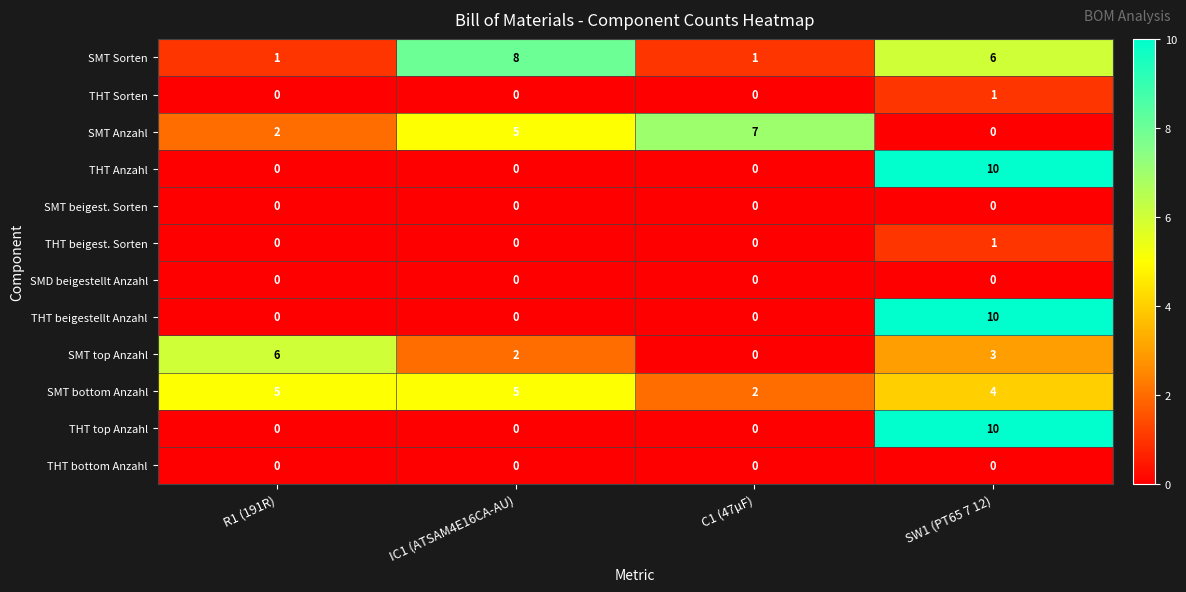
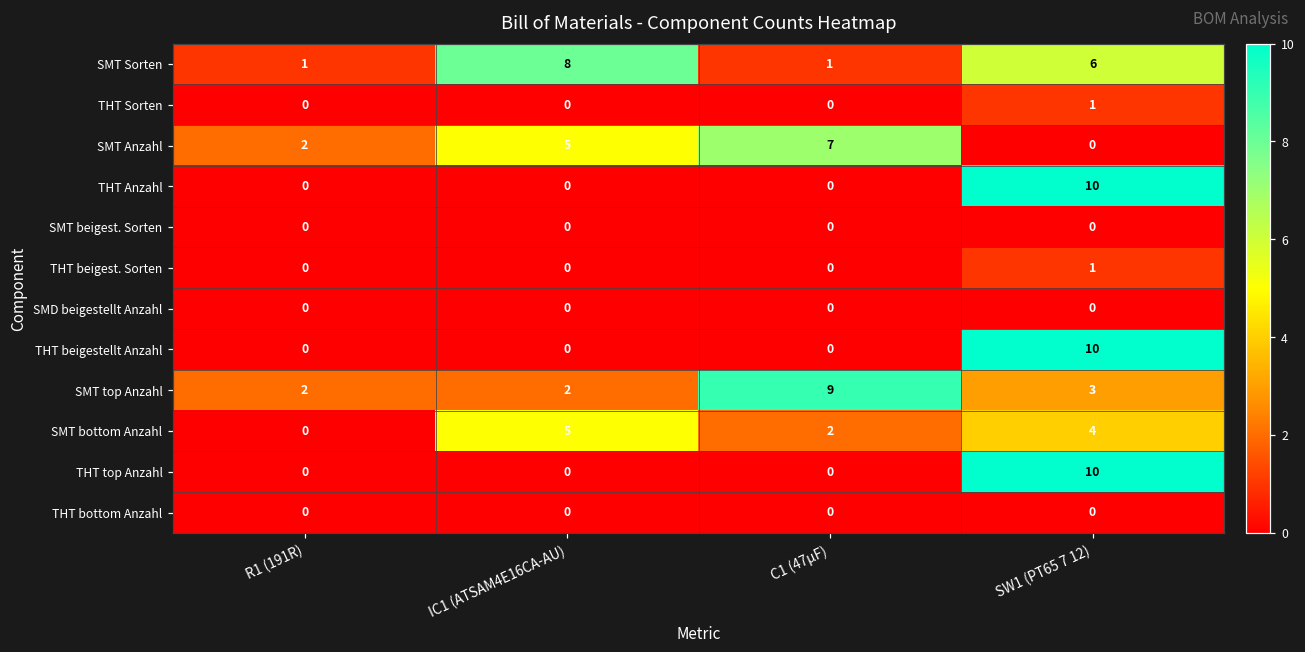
  {
    "SMT Sorten": {
      "R1 (191R)": 1,
      "IC1 (ATSAM4E16CA-AU)": 8,
      "C1 (47µF)": 1,
      "SW1 (PT65 7 12)": 6
    },
    "THT Sorten": {
      "R1 (191R)": 0,
      "IC1 (ATSAM4E16CA-AU)": 0,
      "C1 (47µF)": 0,
      "SW1 (PT65 7 12)": 1
    },
    "SMT Anzahl": {
      "R1 (191R)": 2,
      "IC1 (ATSAM4E16CA-AU)": 5,
      "C1 (47µF)": 7,
      "SW1 (PT65 7 12)": 0
    },
    "THT Anzahl": {
      "R1 (191R)": 0,
      "IC1 (ATSAM4E16CA-AU)": 0,
      "C1 (47µF)": 0,
      "SW1 (PT65 7 12)": 10
    },
    "SMT beigest. Sorten": {
      "R1 (191R)": 0,
      "IC1 (ATSAM4E16CA-AU)": 0,
      "C1 (47µF)": 0,
      "SW1 (PT65 7 12)": 0
    },
    "THT beigest. Sorten": {
      "R1 (191R)": 0,
      "IC1 (ATSAM4E16CA-AU)": 0,
      "C1 (47µF)": 0,
      "SW1 (PT65 7 12)": 1
    },
    "SMD beigestellt Anzahl": {
      "R1 (191R)": 0,
      "IC1 (ATSAM4E16CA-AU)": 0,
      "C1 (47µF)": 0,
      "SW1 (PT65 7 12)": 0
    },
    "THT beigestellt Anzahl": {
      "R1 (191R)": 0,
      "IC1 (ATSAM4E16CA-AU)": 0,
      "C1 (47µF)": 0,
      "SW1 (PT65 7 12)": 10
    },
    "SMT top Anzahl": {
-     "R1 (191R)": 6,
+     "R1 (191R)": 2,
      "IC1 (ATSAM4E16CA-AU)": 2,
-     "C1 (47µF)": 0,
+     "C1 (47µF)": 9,
      "SW1 (PT65 7 12)": 3
    },
    "SMT bottom Anzahl": {
-     "R1 (191R)": 5,
+     "R1 (191R)": 0,
      "IC1 (ATSAM4E16CA-AU)": 5,
      "C1 (47µF)": 2,
      "SW1 (PT65 7 12)": 4
    },
    "THT top Anzahl": {
      "R1 (191R)": 0,
      "IC1 (ATSAM4E16CA-AU)": 0,
      "C1 (47µF)": 0,
      "SW1 (PT65 7 12)": 10
    },
    "THT bottom Anzahl": {
      "R1 (191R)": 0,
      "IC1 (ATSAM4E16CA-AU)": 0,
      "C1 (47µF)": 0,
      "SW1 (PT65 7 12)": 0
    }
  }
